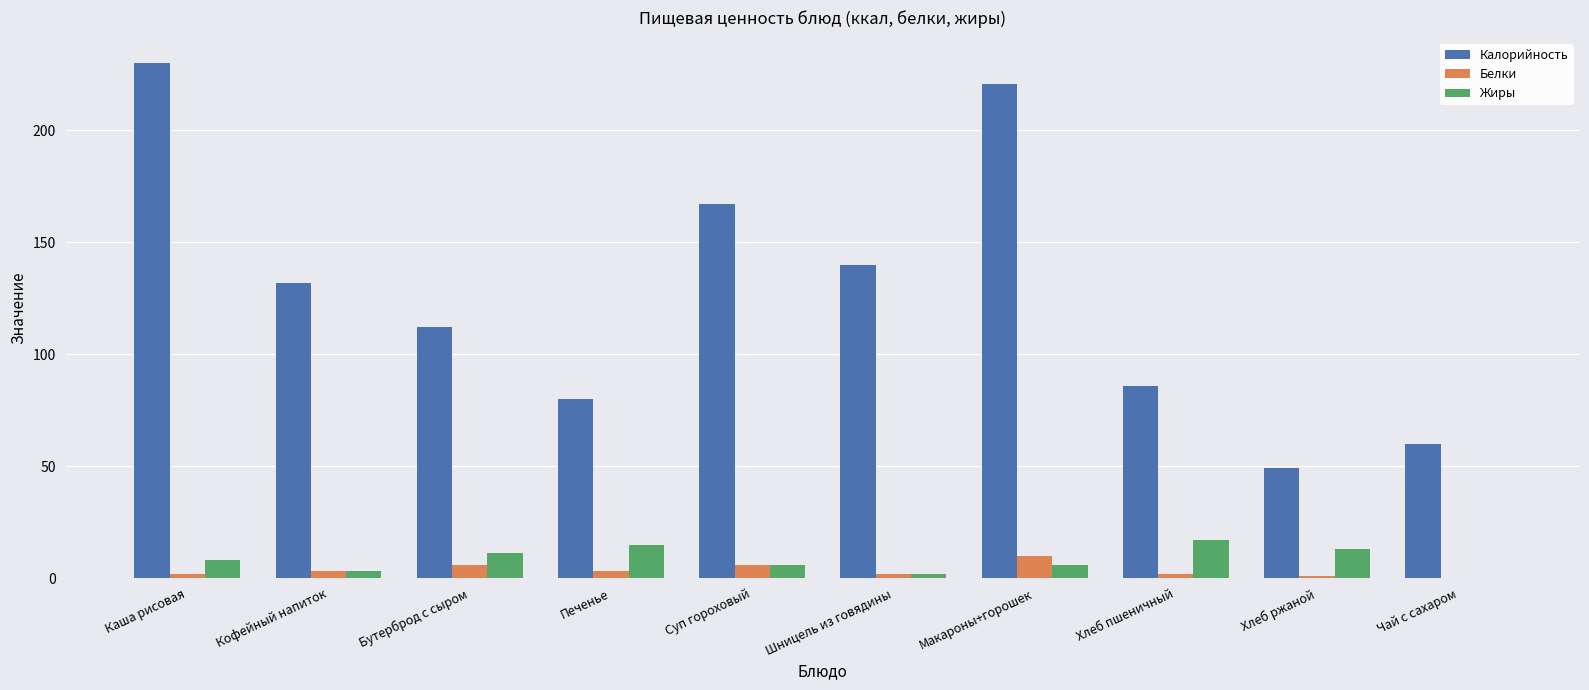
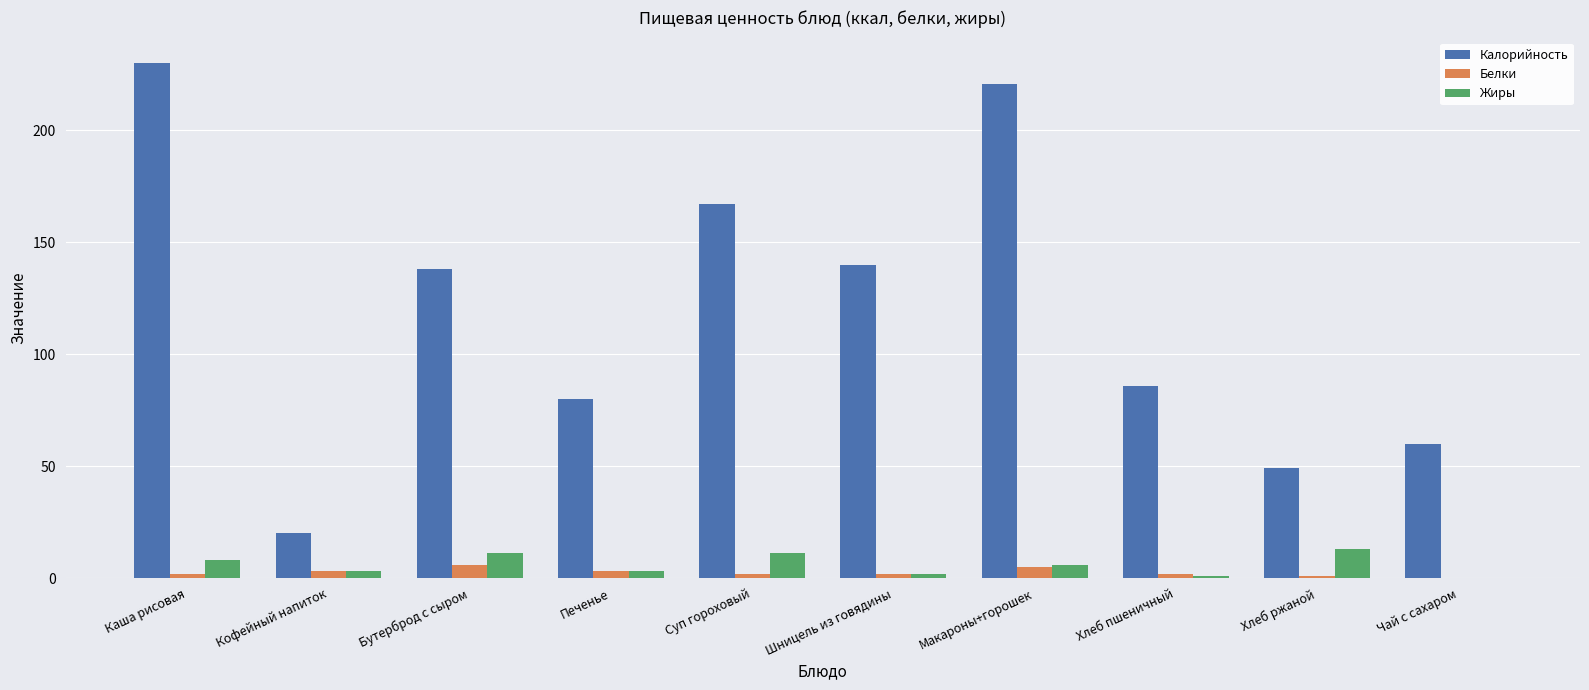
  {
    "Калорийность": {
      "Каша рисовая": 230,
-     "Кофейный напиток": 132,
-     "Бутерброд с сыром": 112,
+     "Кофейный напиток": 20,
+     "Бутерброд с сыром": 138,
      "Печенье": 80,
      "Суп гороховый": 167,
      "Шницель из говядины": 140,
      "Макароны+горошек": 221,
      "Хлеб пшеничный": 86,
      "Хлеб ржаной": 49,
      "Чай с сахаром": 60
    },
    "Белки": {
      "Каша рисовая": 2,
      "Кофейный напиток": 3,
      "Бутерброд с сыром": 6,
      "Печенье": 3,
-     "Суп гороховый": 6,
+     "Суп гороховый": 2,
      "Шницель из говядины": 2,
-     "Макароны+горошек": 10,
+     "Макароны+горошек": 5,
      "Хлеб пшеничный": 2,
      "Чай с сахаром": 0
    },
    "Жиры": {
      "Каша рисовая": 8,
      "Кофейный напиток": 3,
      "Бутерброд с сыром": 11,
-     "Печенье": 15,
-     "Суп гороховый": 6,
+     "Печенье": 3,
+     "Суп гороховый": 11,
      "Шницель из говядины": 2,
      "Макароны+горошек": 6,
-     "Хлеб пшеничный": 17,
+     "Хлеб пшеничный": 1,
      "Хлеб ржаной": 13,
      "Чай с сахаром": 0
    }
  }
